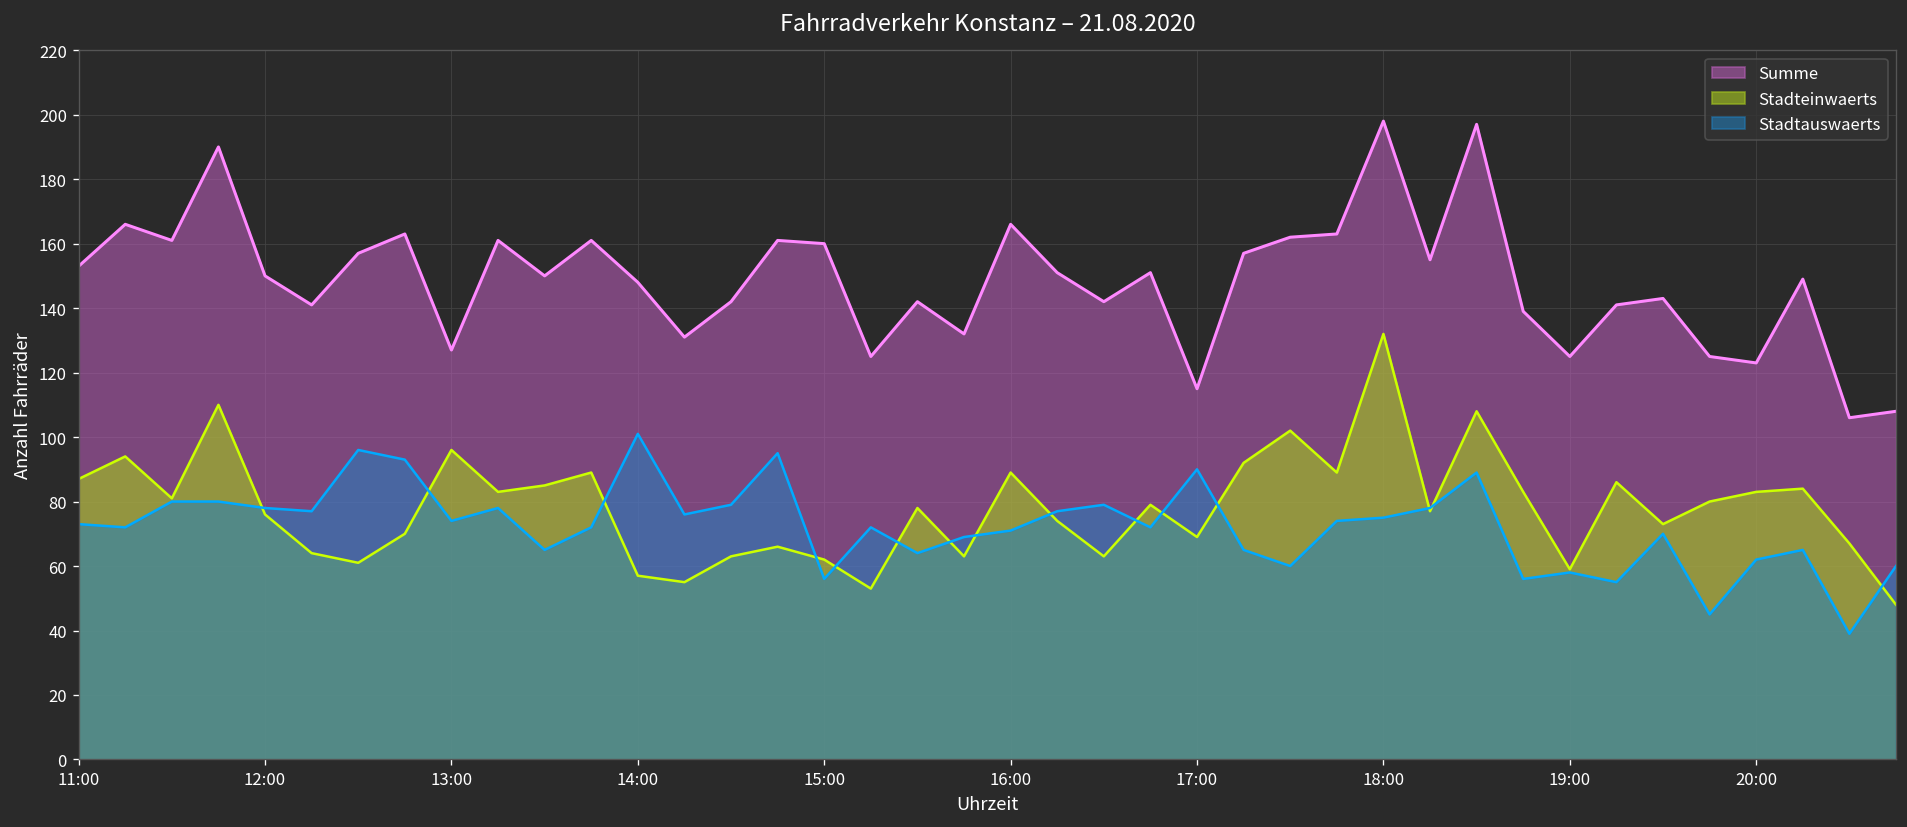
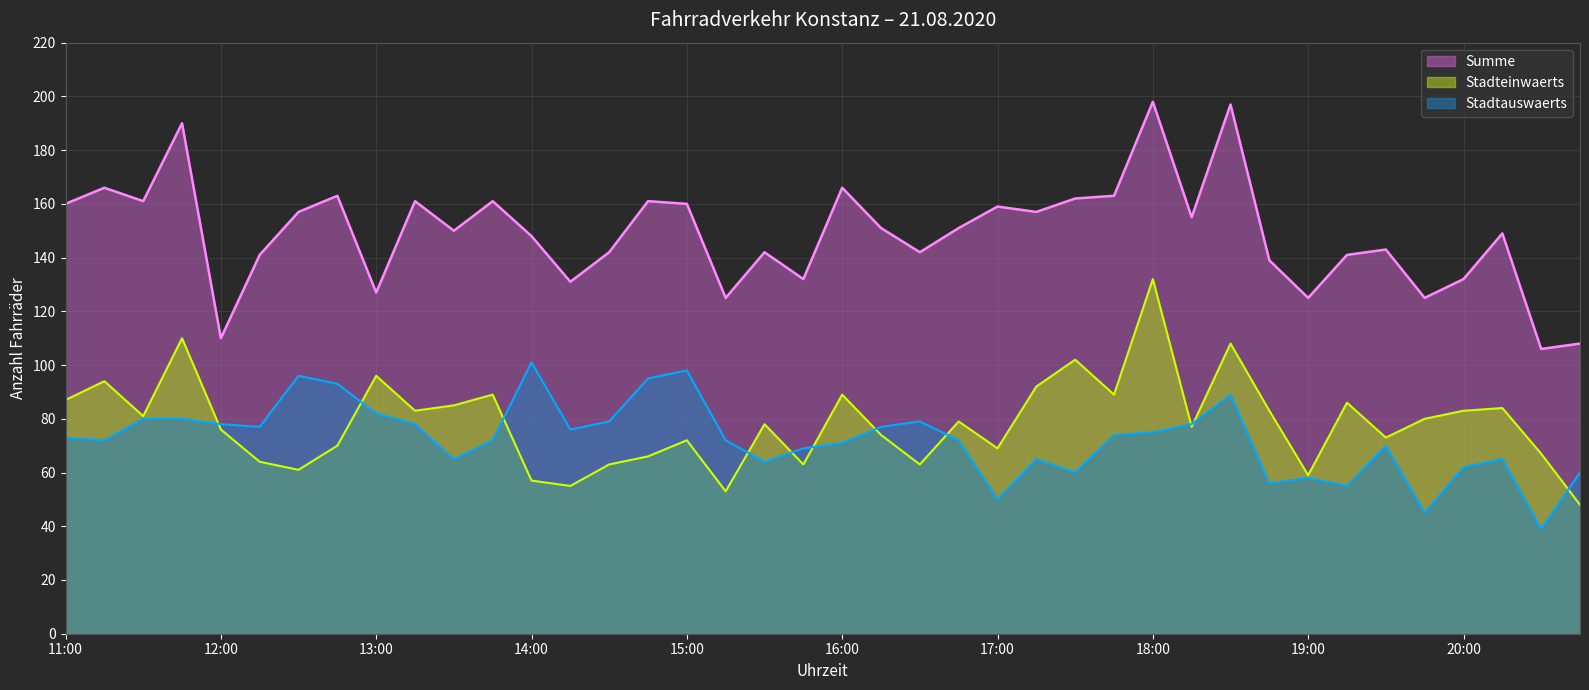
  {
    "Summe": {
-     "11:00": 153,
-     "12:00": 150,
+     "11:00": 160,
+     "12:00": 110,
      "13:00": 127,
      "14:00": 148,
      "15:00": 160,
      "16:00": 166,
-     "17:00": 115,
+     "17:00": 159,
      "18:00": 198,
      "19:00": 125,
-     "20:00": 123
+     "20:00": 132
    },
    "Stadteinwaerts": {
      "11:00": 87,
      "12:00": 76,
      "13:00": 96,
      "14:00": 57,
-     "15:00": 62,
+     "15:00": 72,
      "16:00": 89,
      "17:00": 69,
      "18:00": 132,
      "19:00": 59,
      "20:00": 83
    },
    "Stadtauswaerts": {
      "11:00": 73,
      "12:00": 78,
-     "13:00": 74,
+     "13:00": 82,
      "14:00": 101,
-     "15:00": 56,
+     "15:00": 98,
      "16:00": 71,
-     "17:00": 90,
+     "17:00": 50,
      "18:00": 75,
      "19:00": 58,
      "20:00": 62
    }
  }
